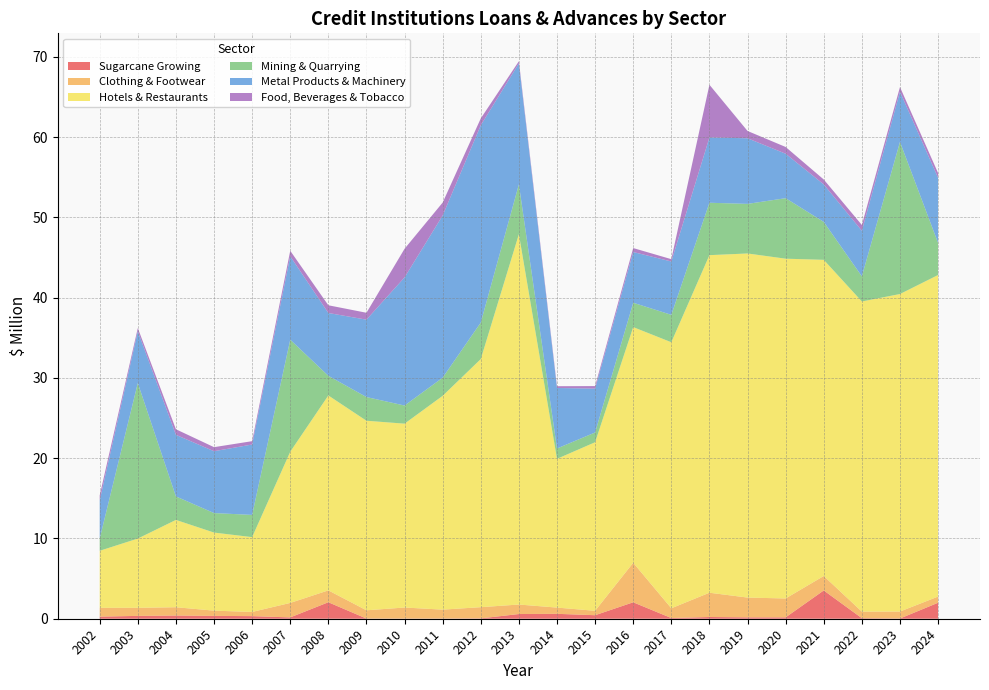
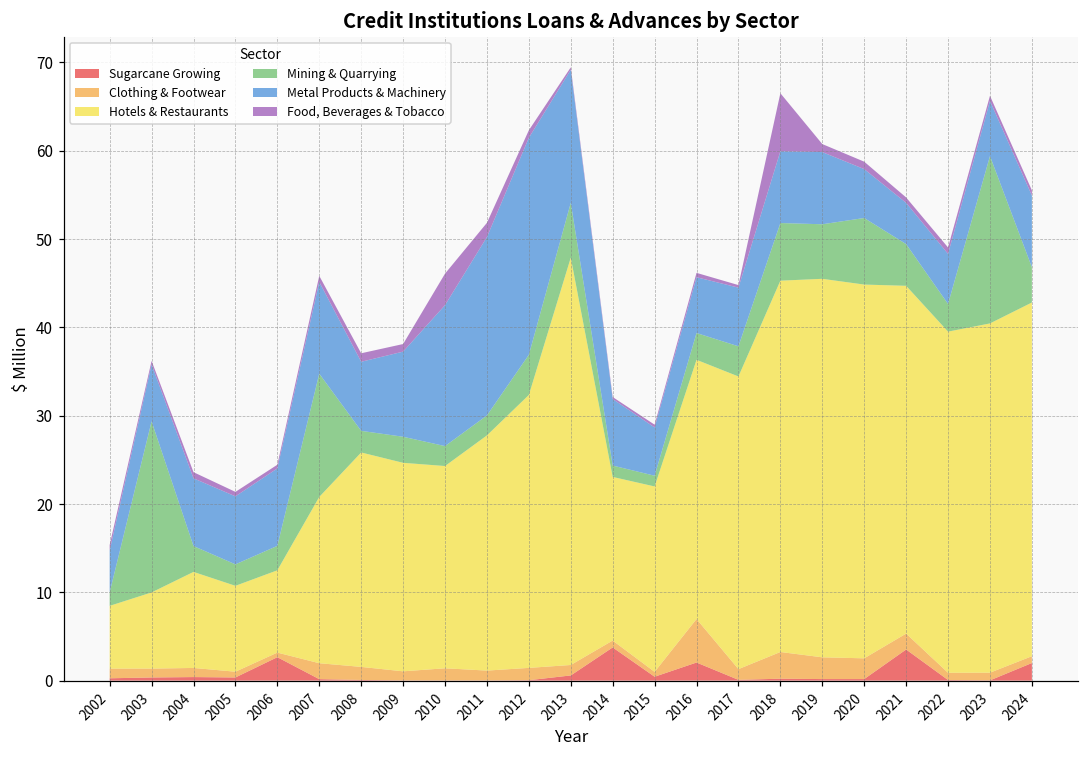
  {
    "Sugarcane Growing": {
      "2003": 0,
      "2004": 0,
      "2005": 0,
-     "2006": 0,
-     "2008": 2,
+     "2006": 3,
+     "2008": 0,
      "2013": 1,
-     "2014": 1,
+     "2014": 4,
      "2015": 0,
      "2016": 2,
      "2021": 4,
      "2024": 2
    },
    "Mining & Quarrying": {
      "2002": 2,
      "2003": 19,
      "2004": 3,
      "2005": 2,
      "2006": 3,
      "2007": 14,
      "2008": 2,
      "2009": 3,
      "2010": 2,
      "2011": 2,
      "2012": 5,
      "2013": 6,
      "2014": 1,
      "2015": 1,
      "2016": 3,
      "2017": 3,
      "2018": 7,
      "2019": 6,
      "2020": 8,
      "2021": 5,
      "2022": 3,
      "2023": 19,
      "2024": 4
    },
    "Metal Products & Machinery": {
      "2002": 5,
      "2003": 6,
      "2004": 8,
      "2005": 8,
      "2006": 9,
      "2007": 10,
      "2008": 8,
      "2009": 10,
      "2010": 16,
      "2011": 20,
      "2012": 25,
      "2016": 6,
      "2018": 8,
      "2019": 8,
      "2020": 6,
      "2021": 5,
      "2022": 6,
      "2023": 6,
      "2024": 8
    },
    "Food, Beverages & Tobacco": {
      "2002": 1,
      "2003": 0,
      "2004": 1,
      "2005": 1,
      "2006": 0,
      "2007": 1,
      "2008": 1,
      "2009": 1,
      "2010": 4,
      "2011": 2,
      "2012": 1,
      "2016": 0,
      "2018": 7,
      "2019": 1,
      "2020": 1,
      "2021": 1,
      "2022": 1,
      "2023": 1,
      "2024": 1
    }
  }
